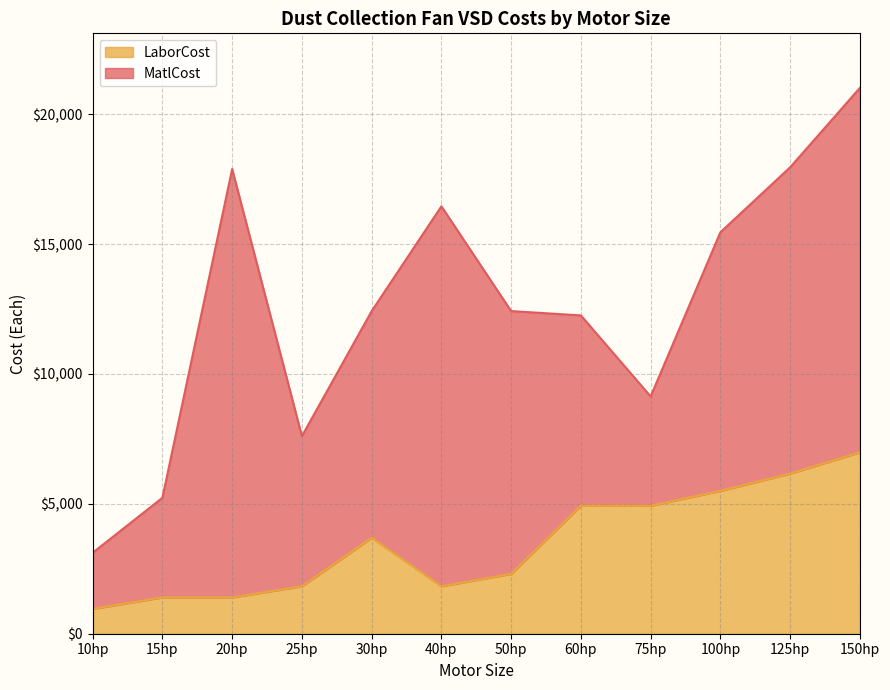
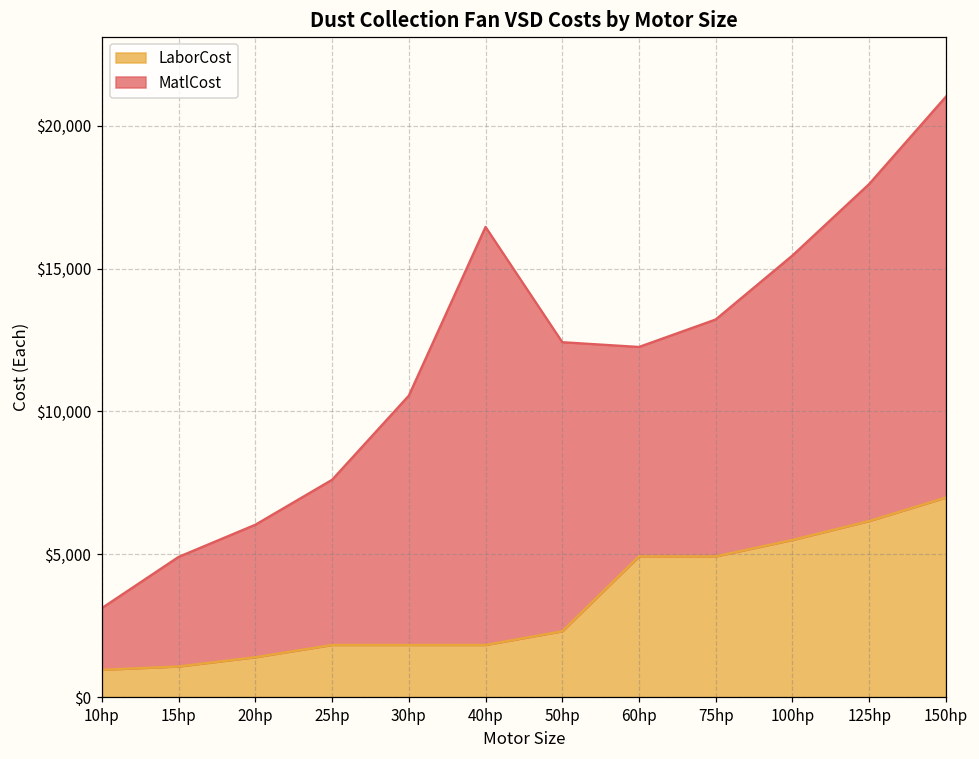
  {
    "LaborCost": {
      "10hp": "$1,000",
-     "15hp": "$1,400",
+     "15hp": "$1,100",
      "20hp": "$1,400",
      "25hp": "$1,800",
-     "30hp": "$3,700",
+     "30hp": "$1,800",
      "40hp": "$1,800",
      "50hp": "$2,300",
      "60hp": "$4,900",
      "75hp": "$4,900",
      "100hp": "$5,500",
      "125hp": "$6,200",
      "150hp": "$7,000"
    },
    "MatlCost": {
      "10hp": "$2,200",
      "15hp": "$3,800",
-     "20hp": "$16,500",
+     "20hp": "$4,600",
      "25hp": "$5,800",
      "30hp": "$8,700",
      "40hp": "$14,600",
      "50hp": "$10,100",
      "60hp": "$7,300",
-     "75hp": "$4,200",
+     "75hp": "$8,300",
      "100hp": "$10,000",
      "125hp": "$11,800",
      "150hp": "$14,000"
    }
  }
